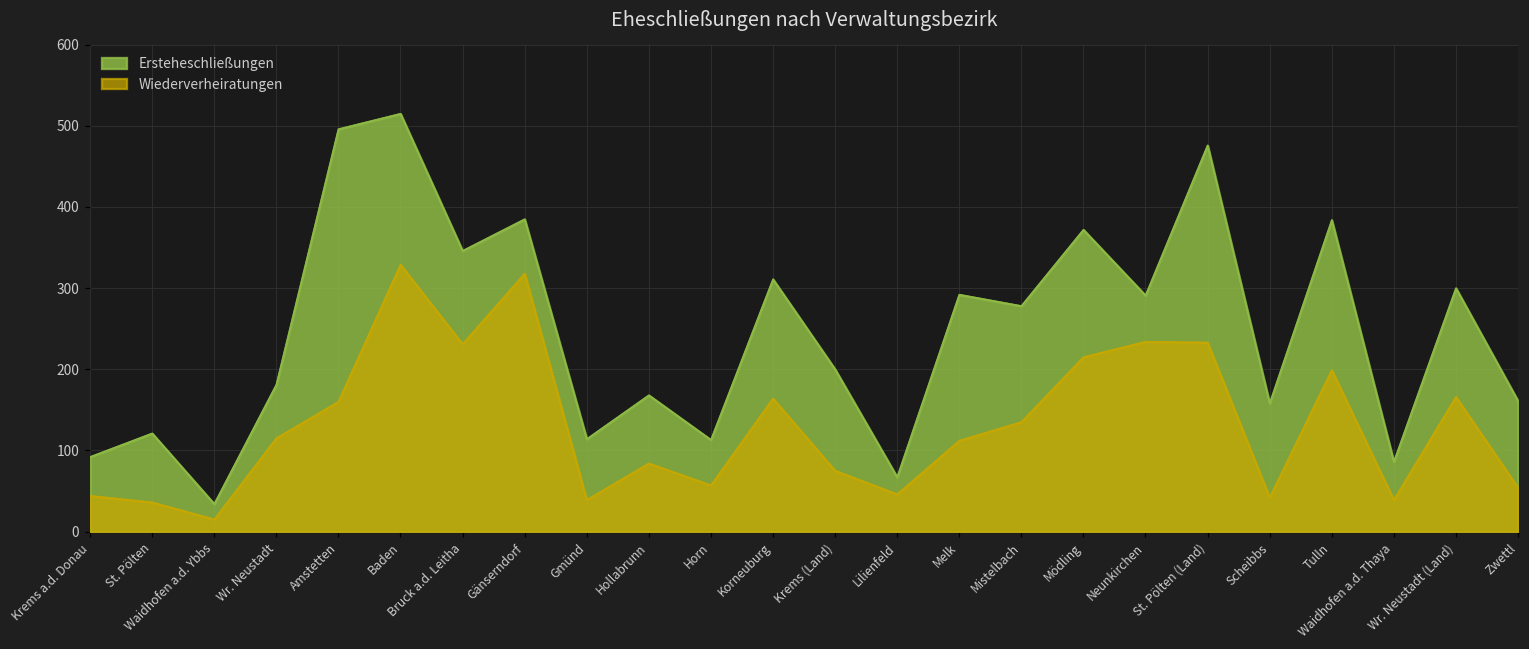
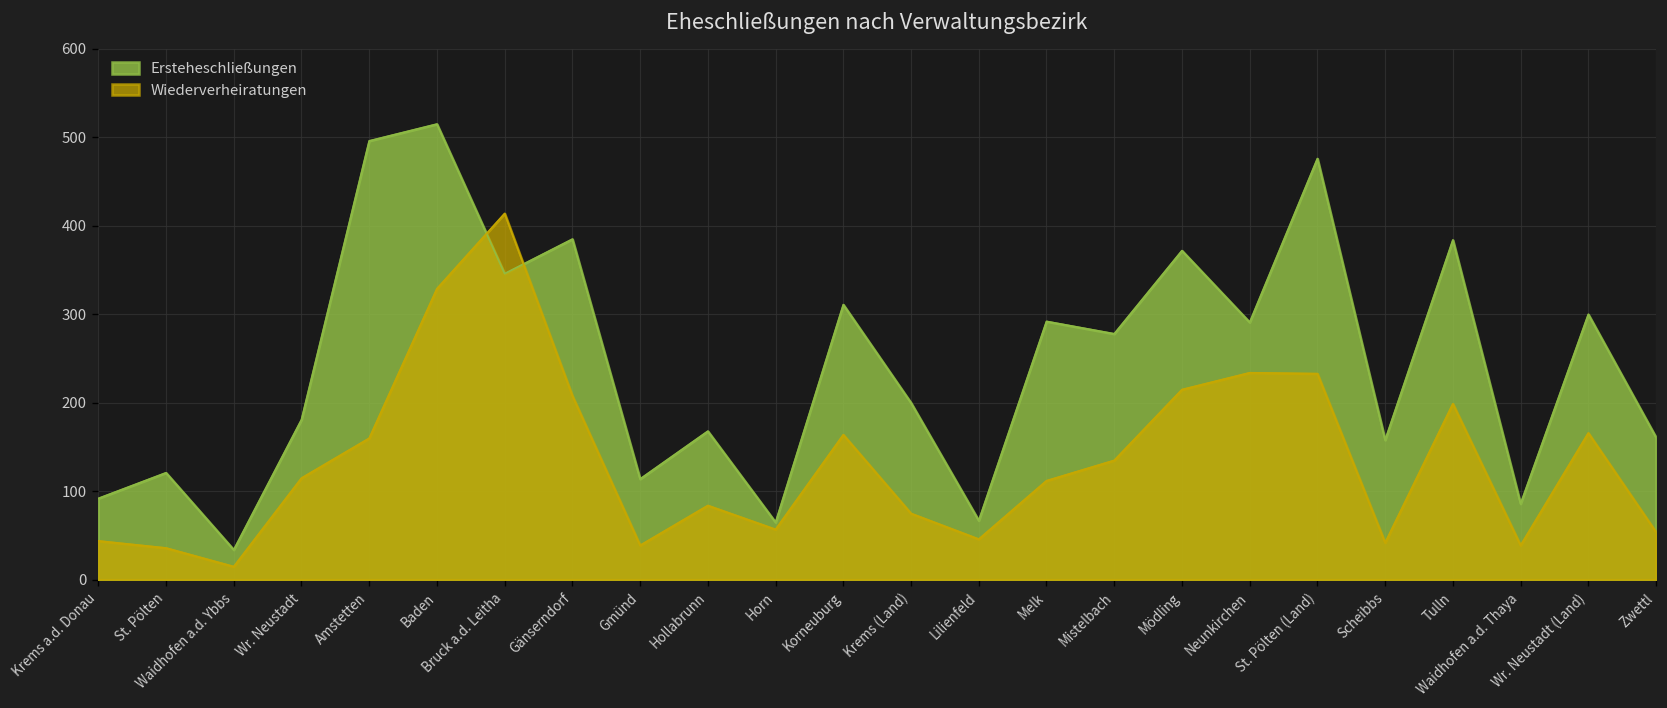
  {
    "Ersteheschließungen": {
      "Krems a.d. Donau": 90,
      "St. Pölten": 120,
      "Waidhofen a.d. Ybbs": 30,
      "Wr. Neustadt": 180,
      "Amstetten": 500,
      "Baden": 520,
      "Bruck a.d. Leitha": 350,
      "Gänserndorf": 390,
      "Gmünd": 110,
      "Hollabrunn": 170,
-     "Horn": 110,
+     "Horn": 70,
      "Korneuburg": 310,
      "Krems (Land)": 200,
      "Lilienfeld": 70,
      "Melk": 290,
      "Mistelbach": 280,
      "Mödling": 370,
      "Neunkirchen": 290,
      "St. Pölten (Land)": 480,
      "Scheibbs": 160,
      "Tulln": 380,
      "Waidhofen a.d. Thaya": 90,
      "Wr. Neustadt (Land)": 300,
      "Zwettl": 160
    },
    "Wiederverheiratungen": {
      "Krems a.d. Donau": 40,
      "St. Pölten": 40,
      "Waidhofen a.d. Ybbs": 20,
      "Wr. Neustadt": 120,
      "Amstetten": 160,
      "Baden": 330,
-     "Bruck a.d. Leitha": 230,
-     "Gänserndorf": 320,
+     "Bruck a.d. Leitha": 410,
+     "Gänserndorf": 210,
      "Gmünd": 40,
      "Hollabrunn": 80,
      "Horn": 60,
      "Korneuburg": 160,
      "Krems (Land)": 80,
      "Lilienfeld": 50,
      "Melk": 110,
      "Mistelbach": 140,
      "Mödling": 220,
      "Neunkirchen": 230,
      "St. Pölten (Land)": 230,
      "Scheibbs": 40,
      "Tulln": 200,
      "Waidhofen a.d. Thaya": 40,
      "Wr. Neustadt (Land)": 170,
      "Zwettl": 50
    }
  }
